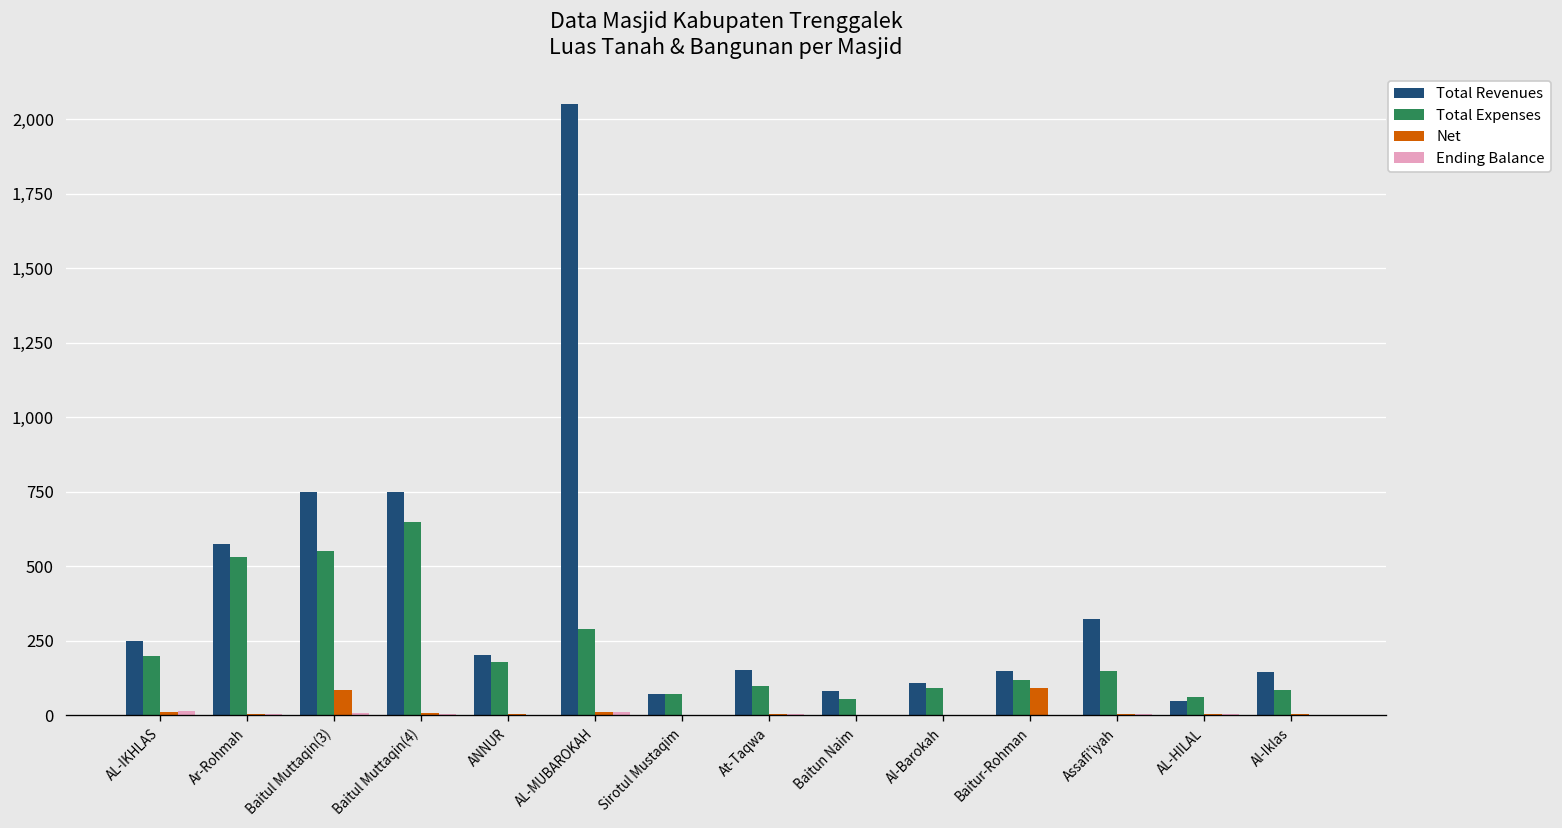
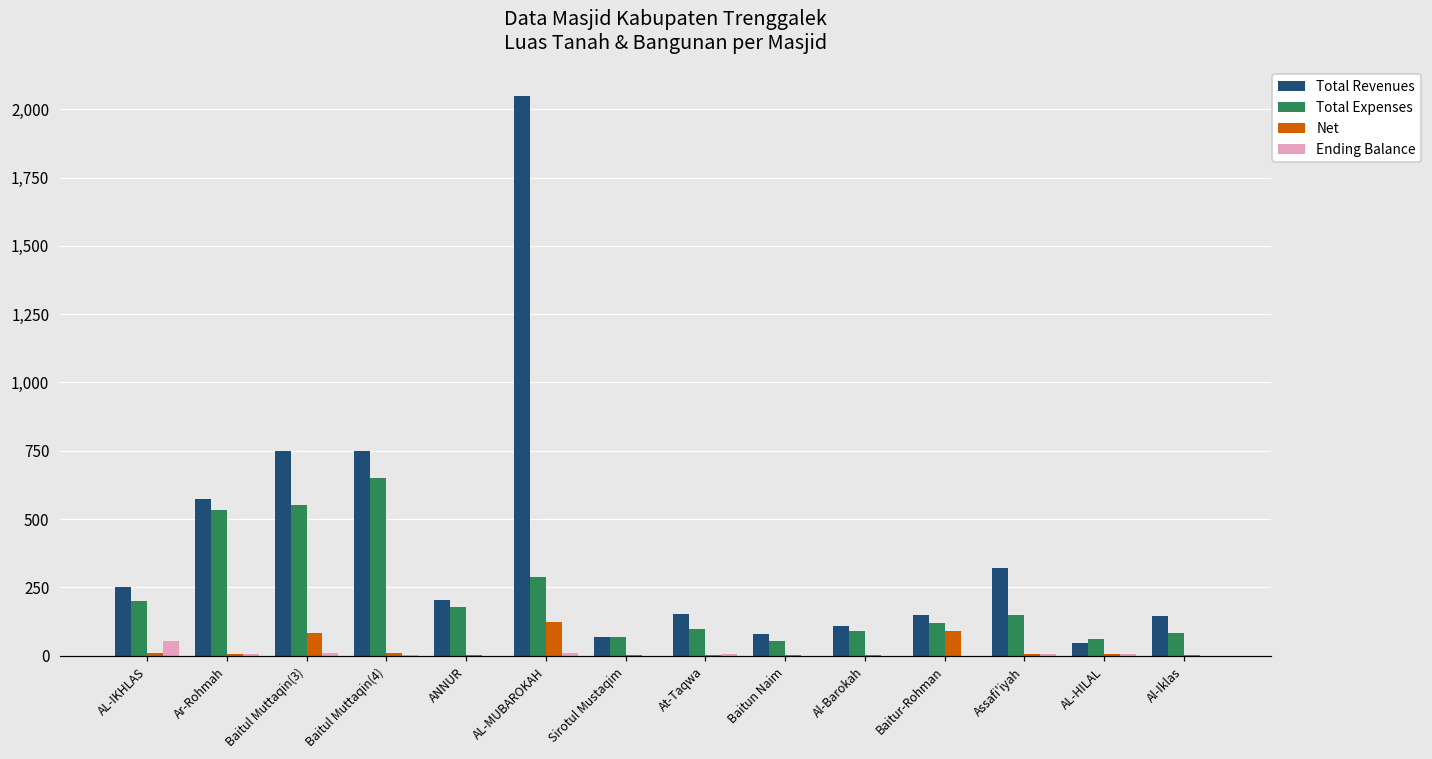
  {
    "Total Revenues": {
      "AL-IKHLAS": "250",
      "Ar-Rohmah": "580",
      "Baitul Muttaqin(3)": "750",
      "Baitul Muttaqin(4)": "750",
      "ANNUR": "200",
      "AL-MUBAROKAH": "2,050",
      "Sirotul Mustaqim": "70",
      "At-Taqwa": "150",
      "Baitun Naim": "80",
      "Al-Barokah": "110",
      "Baitur-Rohman": "150",
      "Assafi'iyah": "320",
      "AL-HILAL": "50",
      "Al-Iklas": "140"
    },
    "Total Expenses": {
      "AL-IKHLAS": "200",
      "Ar-Rohmah": "530",
      "Baitul Muttaqin(3)": "550",
      "Baitul Muttaqin(4)": "650",
      "ANNUR": "180",
      "AL-MUBAROKAH": "290",
      "Sirotul Mustaqim": "70",
      "At-Taqwa": "100",
      "Baitun Naim": "50",
      "Al-Barokah": "90",
      "Baitur-Rohman": "120",
      "Assafi'iyah": "150",
      "AL-HILAL": "60",
      "Al-Iklas": "80"
    },
    "Net": {
      "Baitul Muttaqin(3)": "80",
-     "AL-MUBAROKAH": "10",
+     "AL-MUBAROKAH": "120",
      "Baitur-Rohman": "90"
    },
    "Ending Balance": {
-     "AL-IKHLAS": "20",
+     "AL-IKHLAS": "60",
      "ANNUR": "0",
      "Sirotul Mustaqim": "0",
      "Baitun Naim": "0",
      "Al-Barokah": "0",
      "Baitur-Rohman": "0",
      "Al-Iklas": "0"
    }
  }
